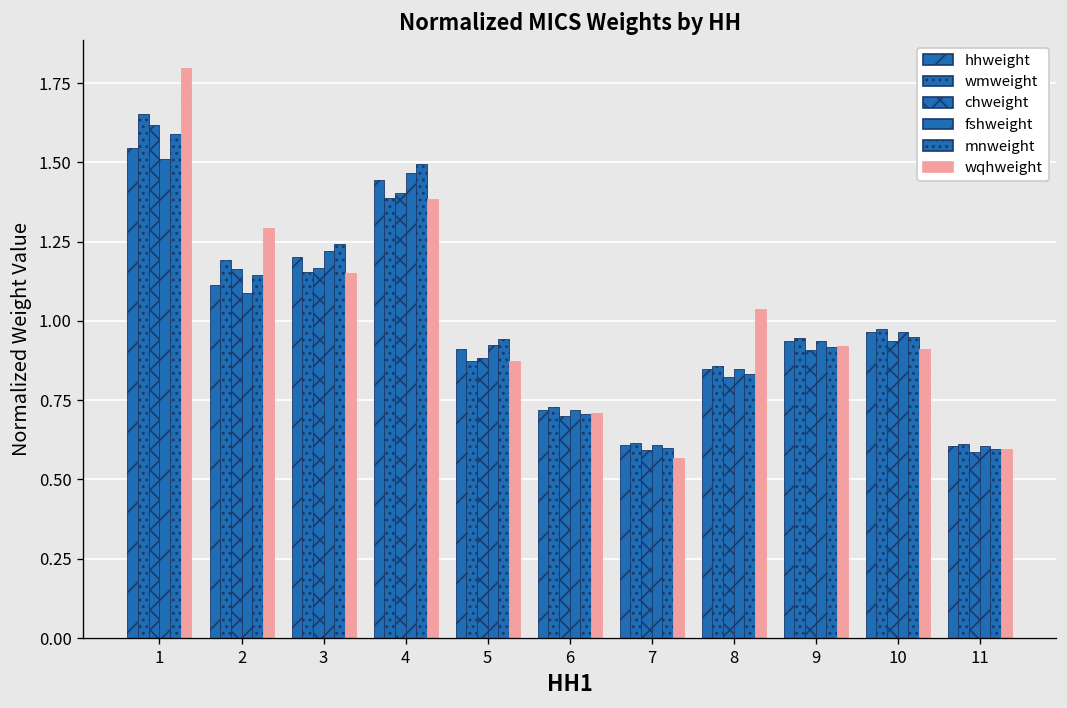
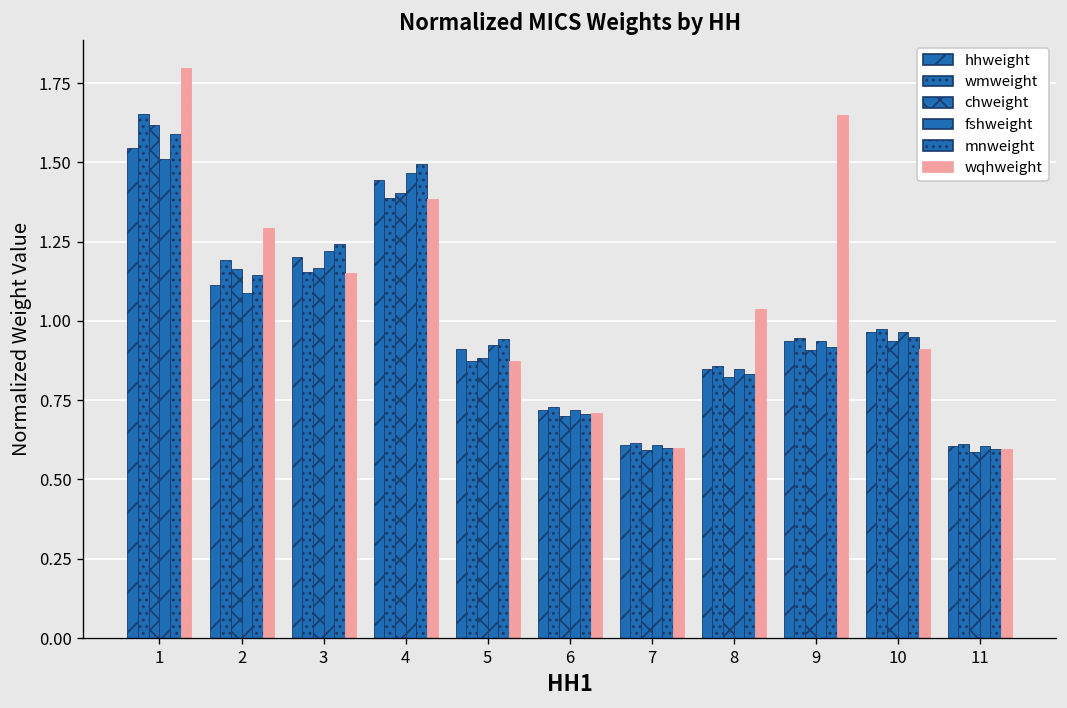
  {
    "wqhweight": {
      "1": 1.80,
      "2": 1.29,
      "3": 1.15,
      "4": 1.38,
      "5": 0.87,
      "6": 0.71,
-     "7": 0.57,
+     "7": 0.60,
      "8": 1.04,
-     "9": 0.92,
+     "9": 1.65,
      "10": 0.91,
      "11": 0.60
    }
  }
